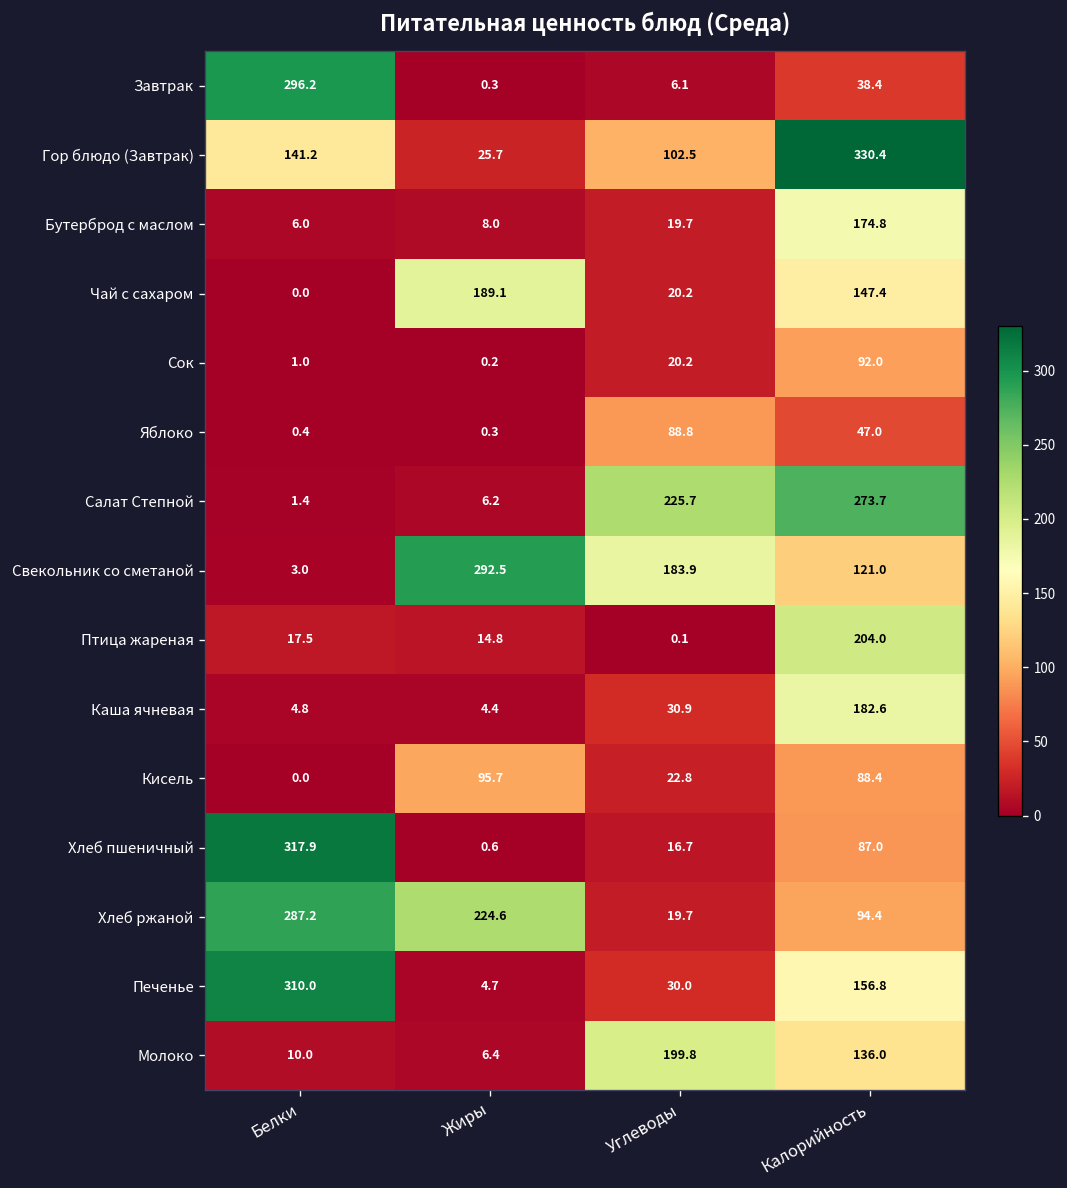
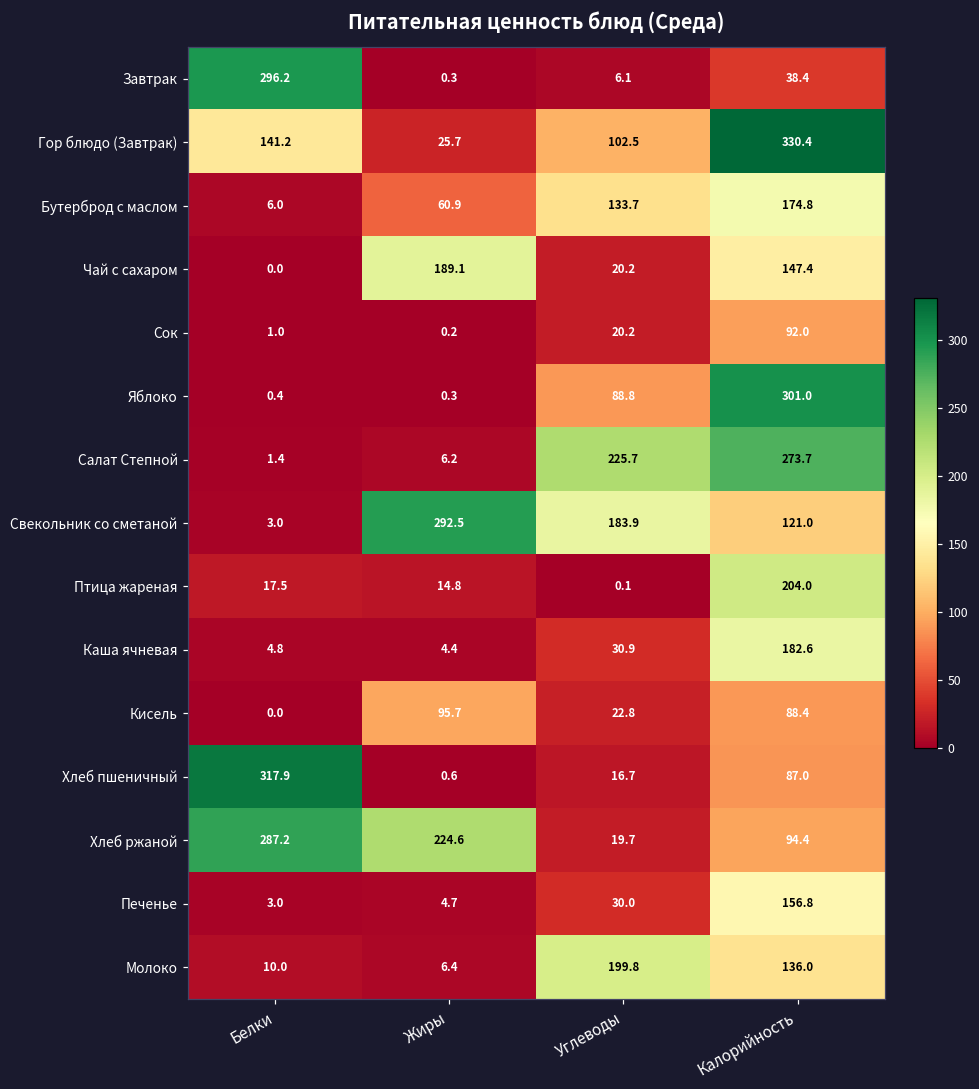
  {
    "Завтрак": {
      "Белки": 296.2,
      "Жиры": 0.3,
      "Углеводы": 6.1,
      "Калорийность": 38.4
    },
    "Гор блюдо (Завтрак)": {
      "Белки": 141.2,
      "Жиры": 25.7,
      "Углеводы": 102.5,
      "Калорийность": 330.4
    },
    "Бутерброд с маслом": {
      "Белки": 6.0,
-     "Жиры": 8.0,
-     "Углеводы": 19.7,
+     "Жиры": 60.9,
+     "Углеводы": 133.7,
      "Калорийность": 174.8
    },
    "Чай с сахаром": {
      "Белки": 0.0,
      "Жиры": 189.1,
      "Углеводы": 20.2,
      "Калорийность": 147.4
    },
    "Сок": {
      "Белки": 1.0,
      "Жиры": 0.2,
      "Углеводы": 20.2,
      "Калорийность": 92.0
    },
    "Яблоко": {
      "Белки": 0.4,
      "Жиры": 0.3,
      "Углеводы": 88.8,
-     "Калорийность": 47.0
+     "Калорийность": 301.0
    },
    "Салат Степной": {
      "Белки": 1.4,
      "Жиры": 6.2,
      "Углеводы": 225.7,
      "Калорийность": 273.7
    },
    "Свекольник со сметаной": {
      "Белки": 3.0,
      "Жиры": 292.5,
      "Углеводы": 183.9,
      "Калорийность": 121.0
    },
    "Птица жареная": {
      "Белки": 17.5,
      "Жиры": 14.8,
      "Углеводы": 0.1,
      "Калорийность": 204.0
    },
    "Каша ячневая": {
      "Белки": 4.8,
      "Жиры": 4.4,
      "Углеводы": 30.9,
      "Калорийность": 182.6
    },
    "Кисель": {
      "Белки": 0.0,
      "Жиры": 95.7,
      "Углеводы": 22.8,
      "Калорийность": 88.4
    },
    "Хлеб пшеничный": {
      "Белки": 317.9,
      "Жиры": 0.6,
      "Углеводы": 16.7,
      "Калорийность": 87.0
    },
    "Хлеб ржаной": {
      "Белки": 287.2,
      "Жиры": 224.6,
      "Углеводы": 19.7,
      "Калорийность": 94.4
    },
    "Печенье": {
-     "Белки": 310.0,
+     "Белки": 3.0,
      "Жиры": 4.7,
      "Углеводы": 30.0,
      "Калорийность": 156.8
    },
    "Молоко": {
      "Белки": 10.0,
      "Жиры": 6.4,
      "Углеводы": 199.8,
      "Калорийность": 136.0
    }
  }
